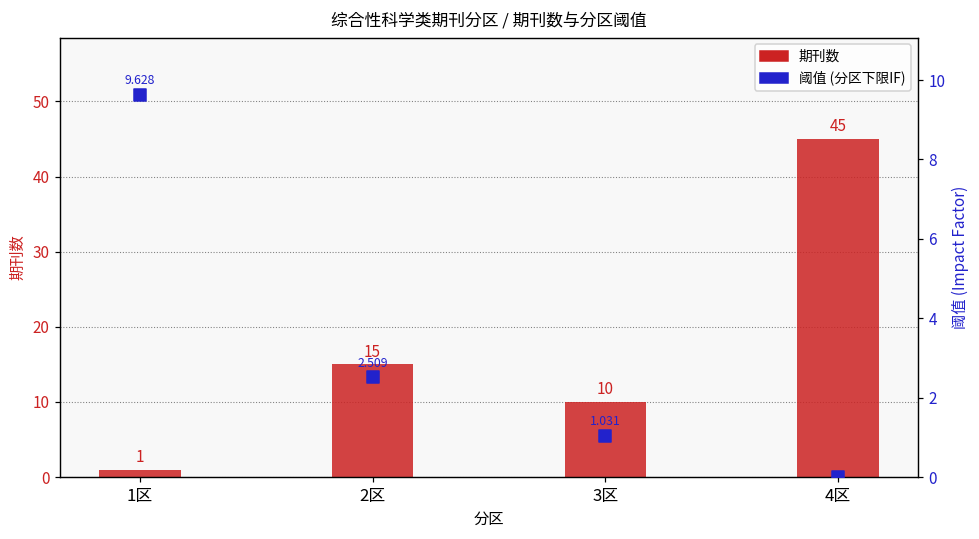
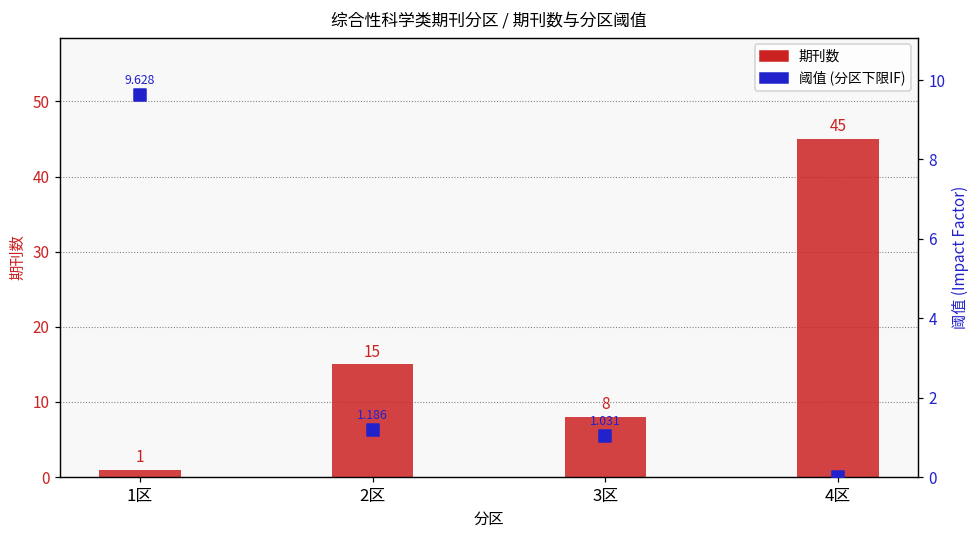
  {
    "期刊数": {
      "1区": 1,
      "2区": 15,
-     "3区": 10,
+     "3区": 8,
      "4区": 45
    },
    "阈值 (分区下限IF)": {
-     "2区": 2.509
+     "2区": 1.186
    }
  }
